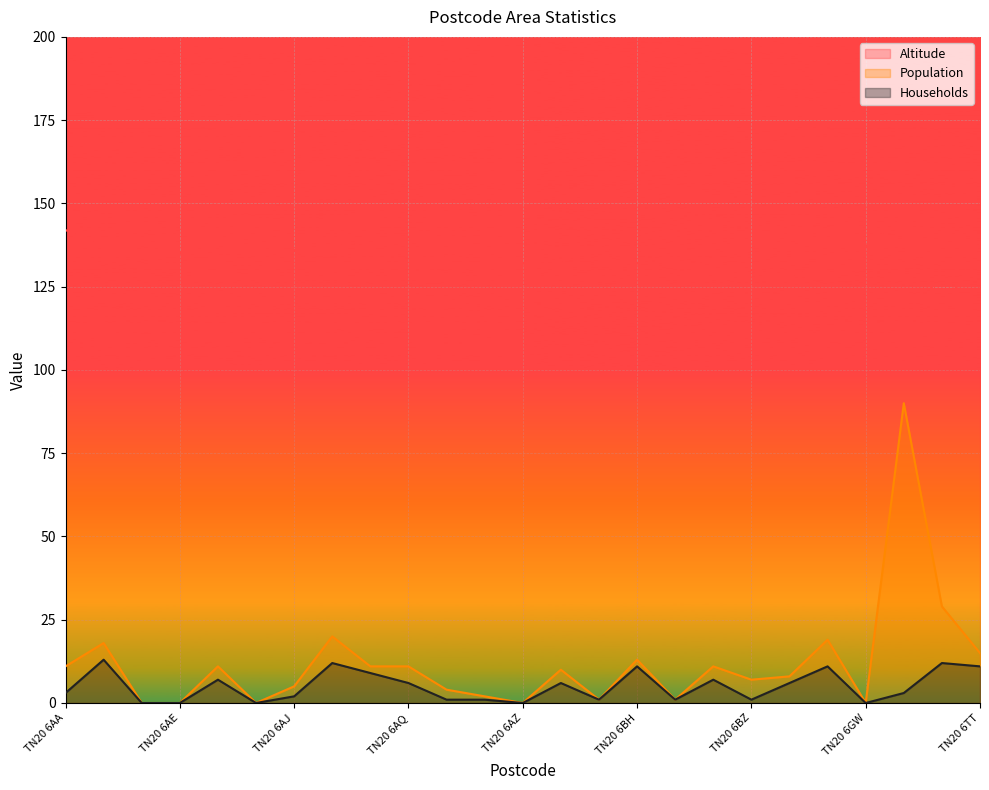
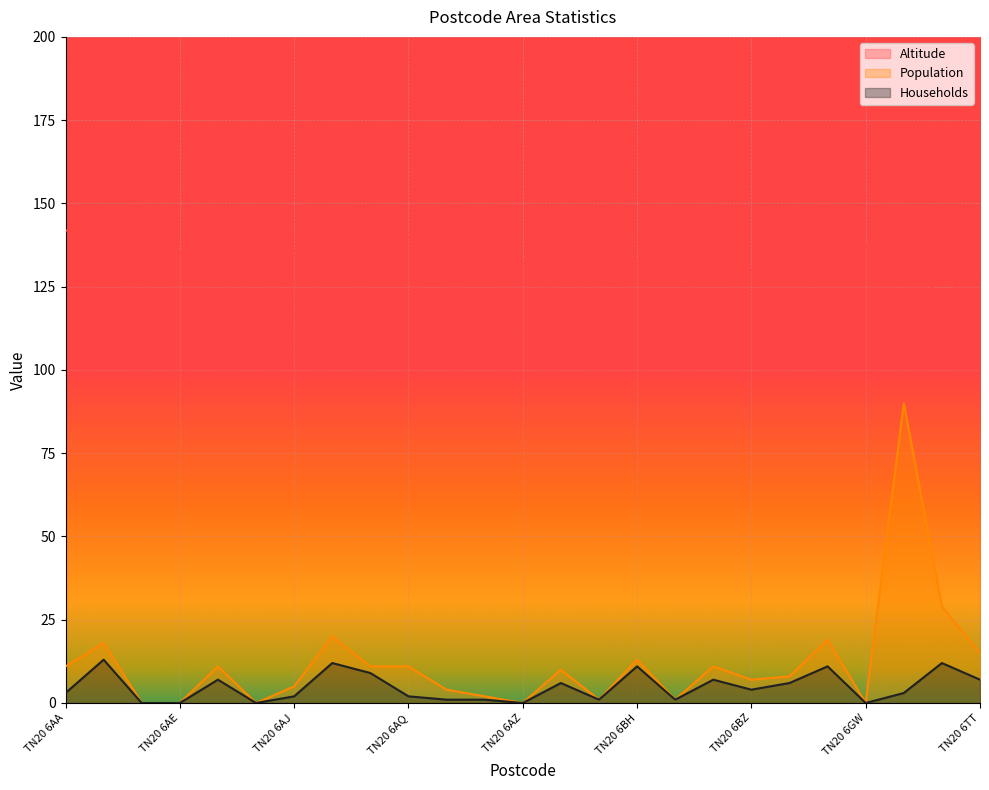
  {
    "Households": {
      "TN20 6AA": 3,
      "TN20 6AJ": 2,
-     "TN20 6AQ": 6,
+     "TN20 6AQ": 2,
      "TN20 6BH": 11,
-     "TN20 6BZ": 1,
-     "TN20 6TT": 11
+     "TN20 6BZ": 4,
+     "TN20 6TT": 7
    }
  }
